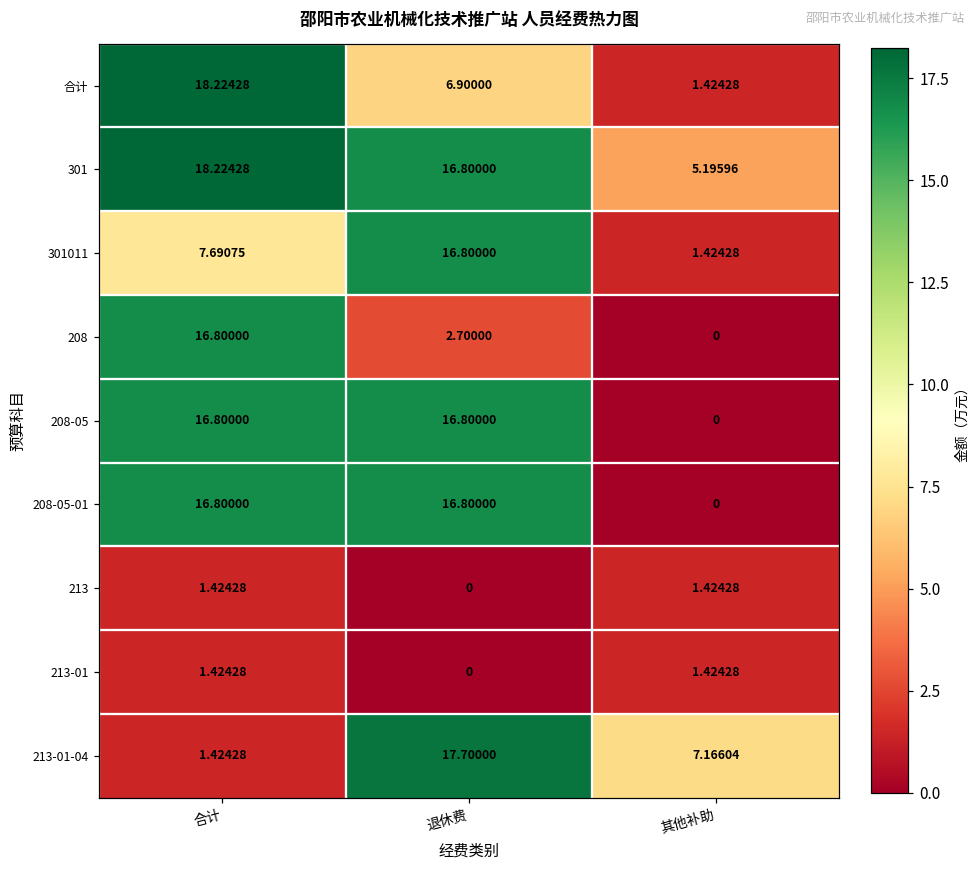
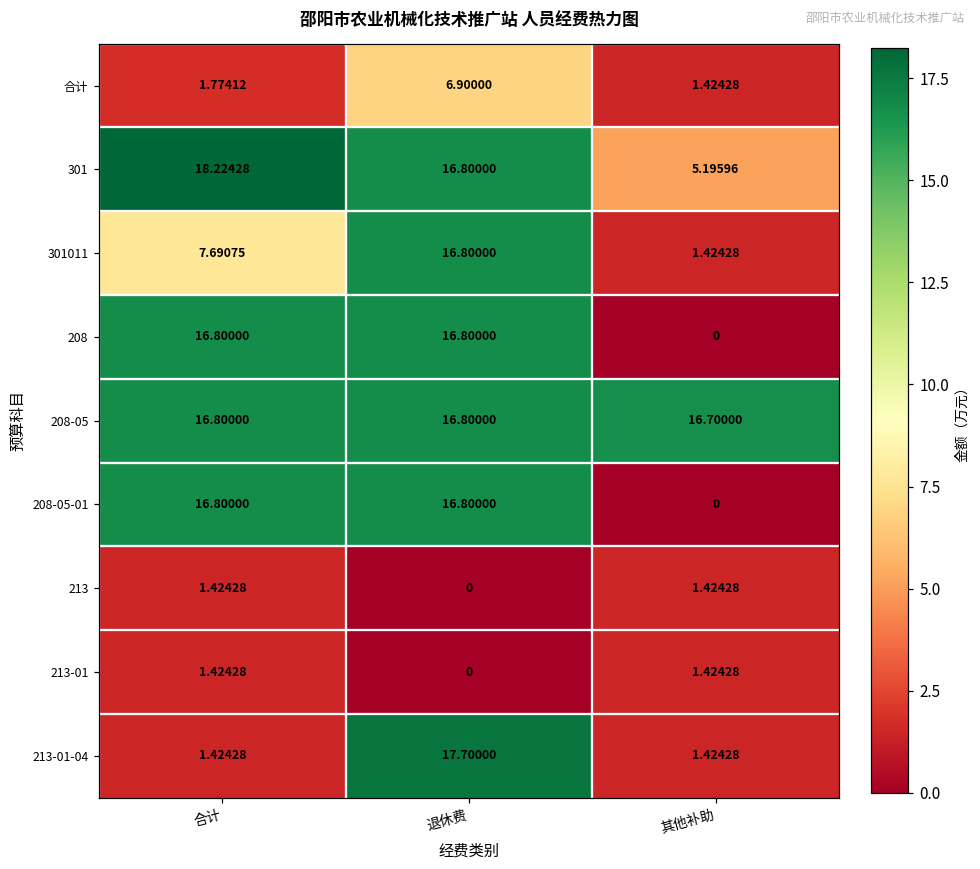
  {
    "合计": {
-     "合计": 18.22428,
+     "合计": 1.77412,
      "退休费": 6.90000,
      "其他补助": 1.42428
    },
    "301": {
      "合计": 18.22428,
      "退休费": 16.80000,
      "其他补助": 5.19596
    },
    "301011": {
      "合计": 7.69075,
      "退休费": 16.80000,
      "其他补助": 1.42428
    },
    "208": {
      "合计": 16.80000,
-     "退休费": 2.70000,
+     "退休费": 16.80000,
      "其他补助": 0
    },
    "208-05": {
      "合计": 16.80000,
      "退休费": 16.80000,
-     "其他补助": 0
+     "其他补助": 16.70000
    },
    "208-05-01": {
      "合计": 16.80000,
      "退休费": 16.80000,
      "其他补助": 0
    },
    "213": {
      "合计": 1.42428,
      "退休费": 0,
      "其他补助": 1.42428
    },
    "213-01": {
      "合计": 1.42428,
      "退休费": 0,
      "其他补助": 1.42428
    },
    "213-01-04": {
      "合计": 1.42428,
      "退休费": 17.70000,
-     "其他补助": 7.16604
+     "其他补助": 1.42428
    }
  }
